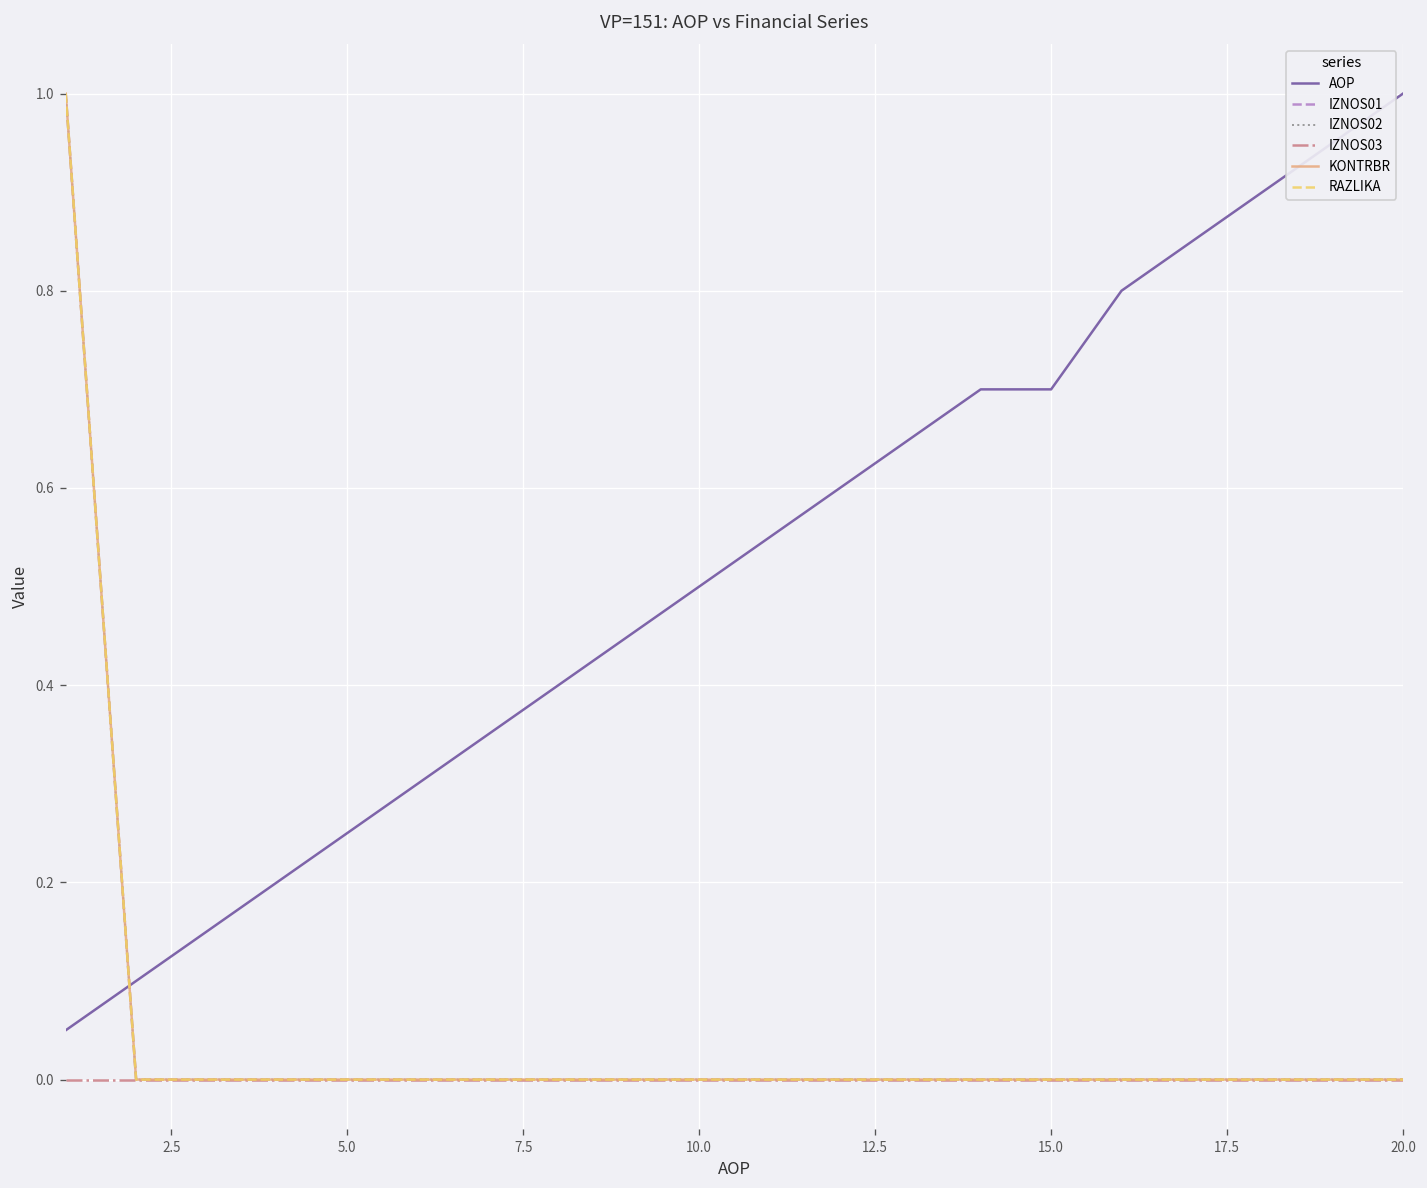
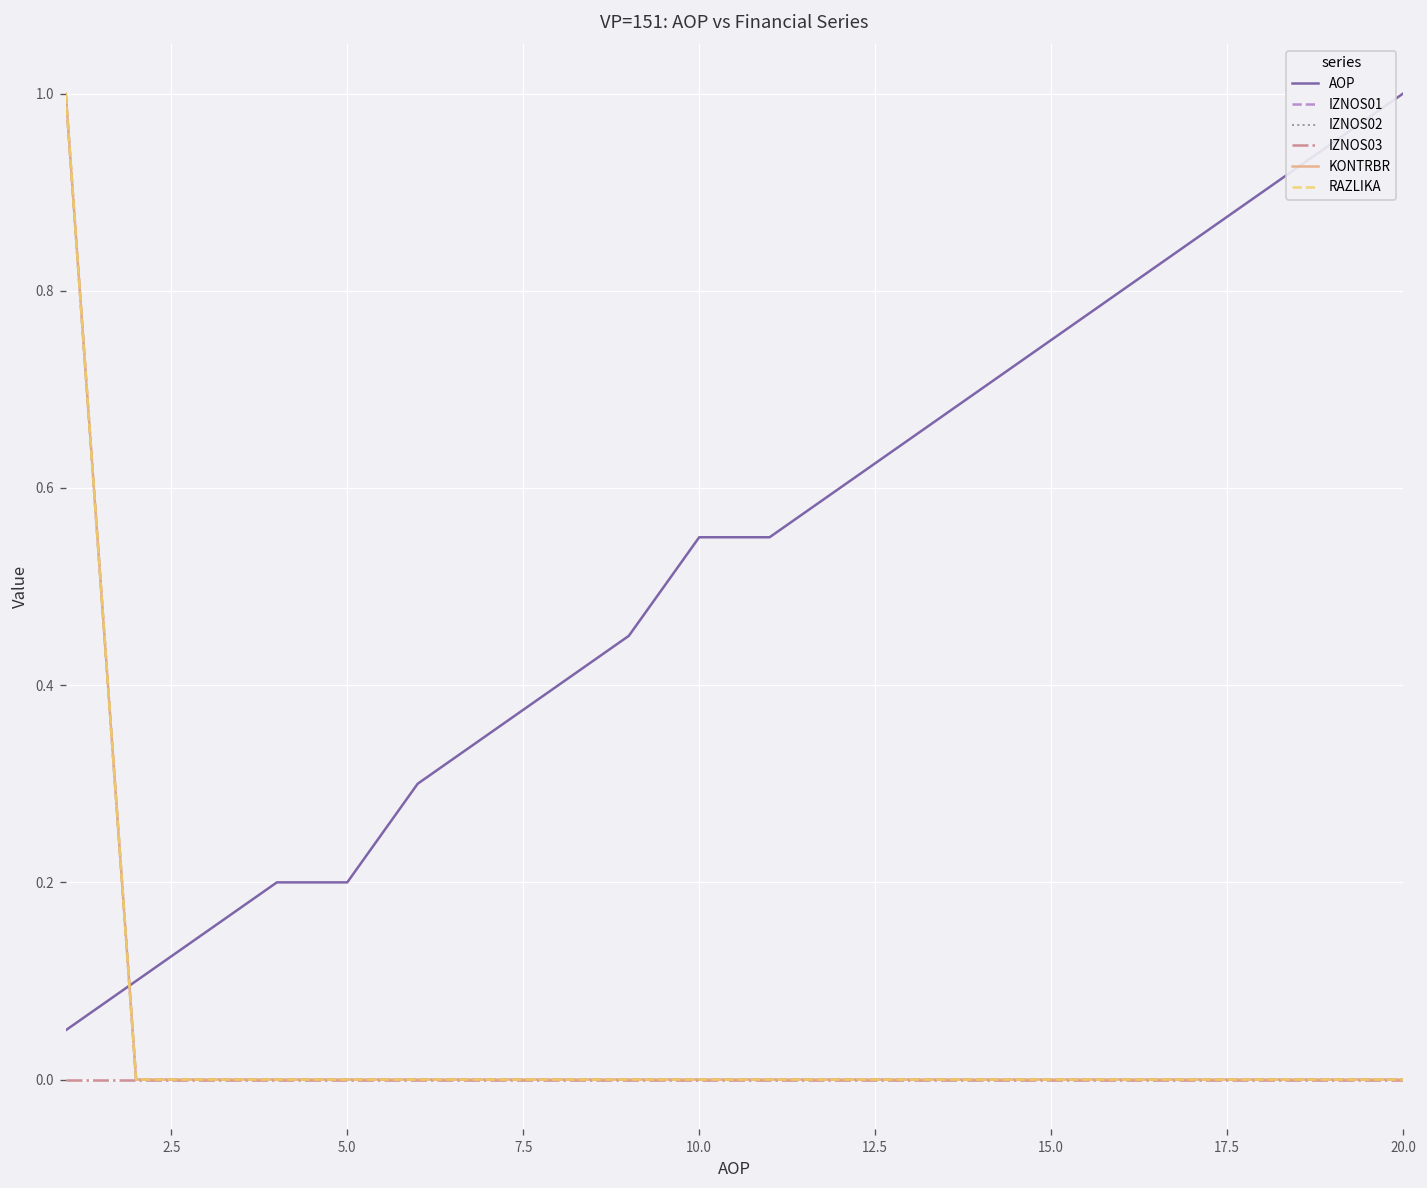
  {
    "AOP": {
-     "5.0": 0.25,
-     "10.0": 0.50,
-     "15.0": 0.70,
+     "5.0": 0.20,
+     "10.0": 0.55,
+     "15.0": 0.75,
      "20.0": 1.00
    }
  }
